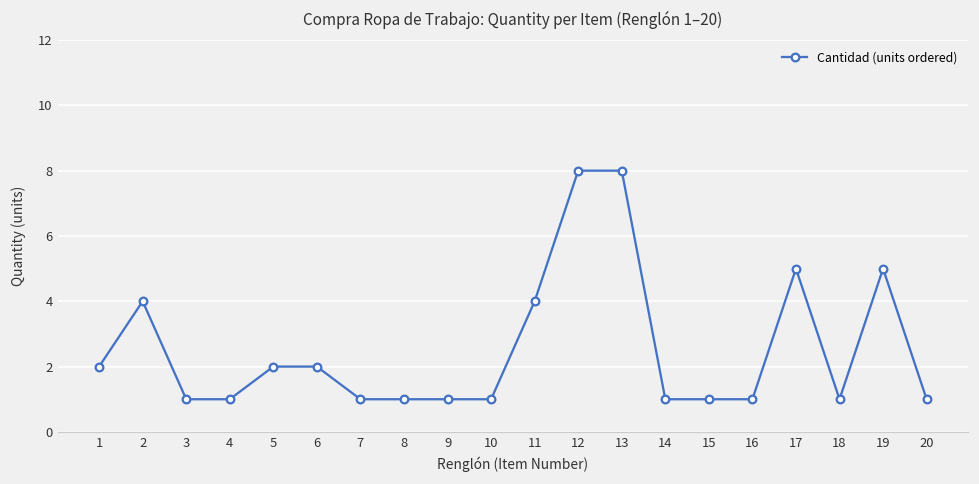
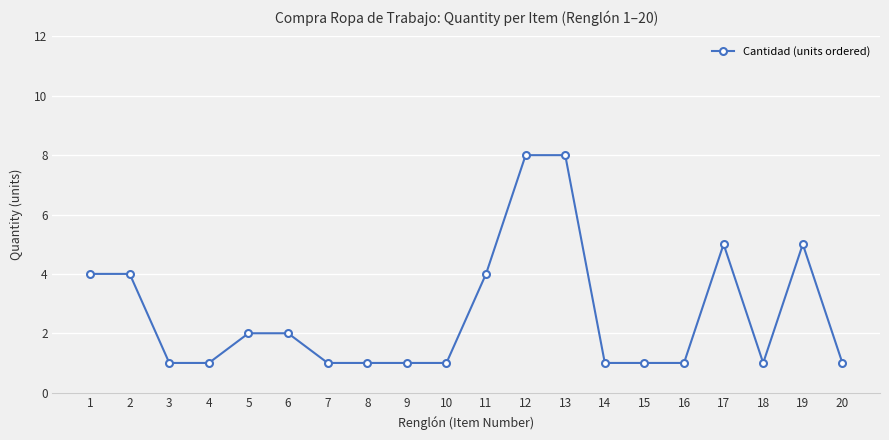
  {
-   "1": 2,
+   "1": 4,
    "2": 4,
    "3": 1,
    "4": 1,
    "5": 2,
    "6": 2,
    "7": 1,
    "8": 1,
    "9": 1,
    "10": 1,
    "11": 4,
    "12": 8,
    "13": 8,
    "14": 1,
    "15": 1,
    "16": 1,
    "17": 5,
    "18": 1,
    "19": 5,
    "20": 1
  }
